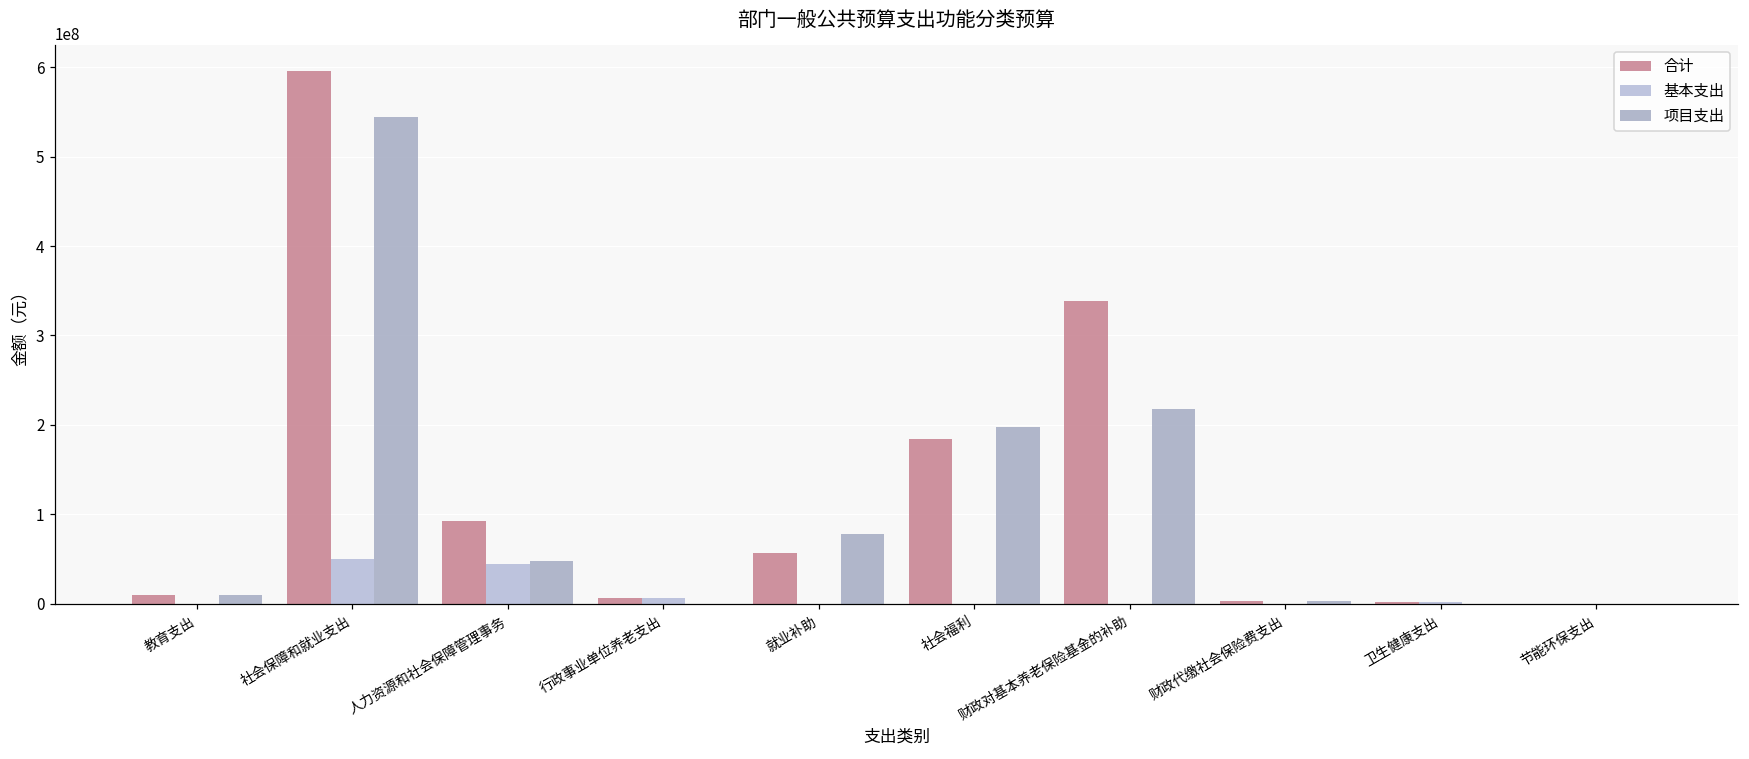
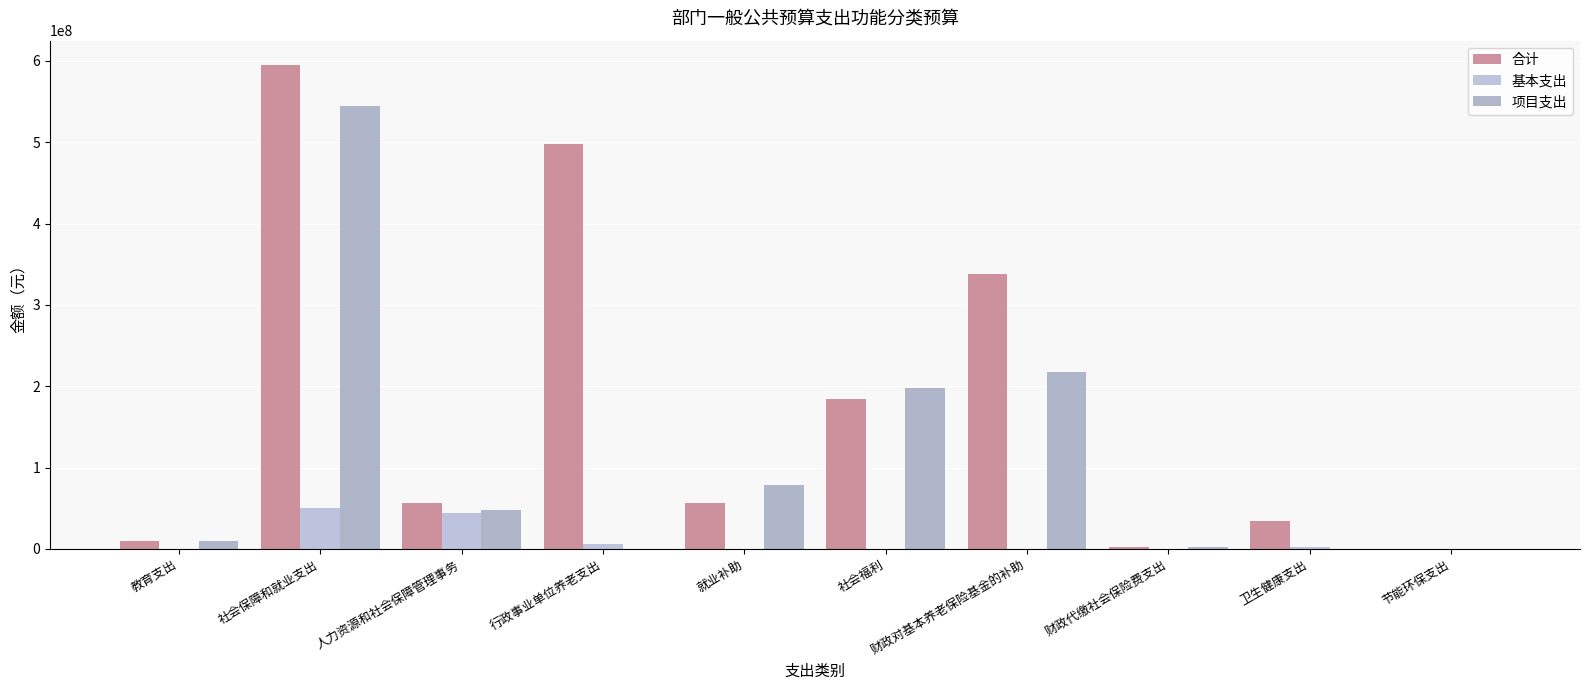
  {
    "合计": {
      "教育支出": 10000000,
      "社会保障和就业支出": 600000000,
-     "人力资源和社会保障管理事务": 90000000,
-     "行政事业单位养老支出": 10000000,
+     "人力资源和社会保障管理事务": 60000000,
+     "行政事业单位养老支出": 500000000,
      "就业补助": 60000000,
      "社会福利": 180000000,
      "财政对基本养老保险基金的补助": 340000000,
-     "卫生健康支出": 0
+     "卫生健康支出": 30000000
    }
  }
